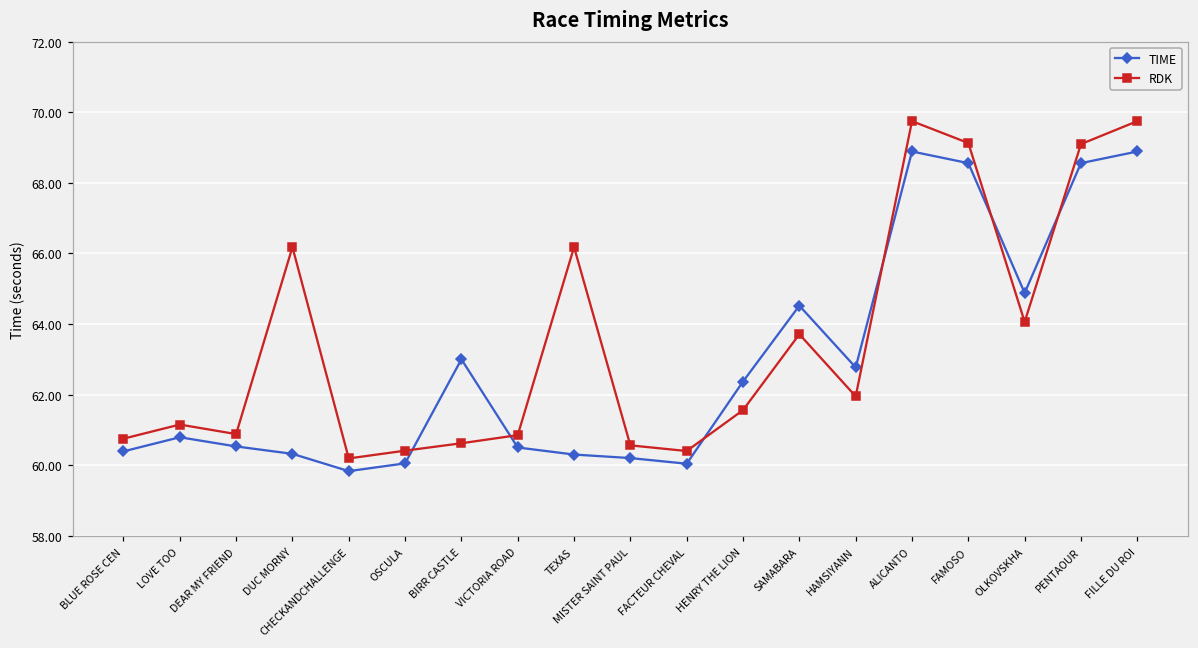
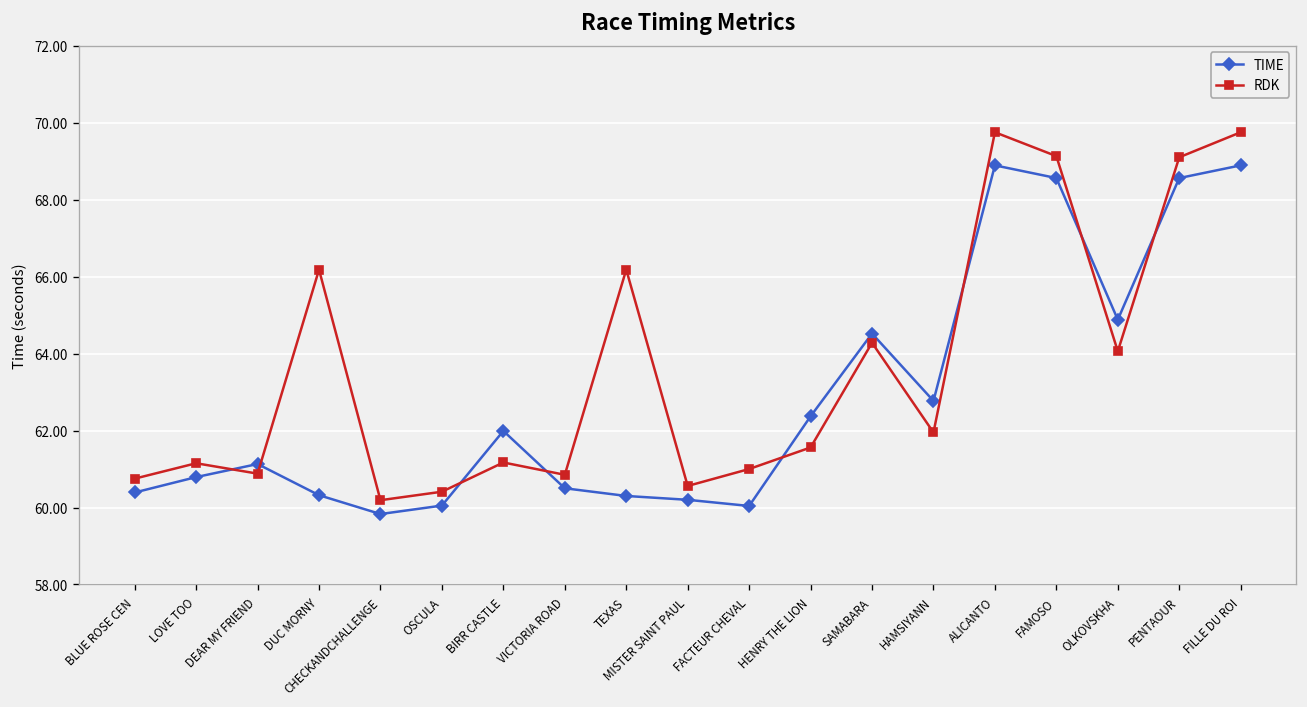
  {
    "TIME": {
      "BLUE ROSE CEN": 60.4,
      "LOVE TOO": 60.8,
-     "DEAR MY FRIEND": 60.5,
+     "DEAR MY FRIEND": 61.1,
      "DUC MORNY": 60.3,
      "CHECKANDCHALLENGE": 59.8,
      "OSCULA": 60.1,
-     "BIRR CASTLE": 63.0,
+     "BIRR CASTLE": 62.0,
      "VICTORIA ROAD": 60.5,
      "TEXAS": 60.3,
      "MISTER SAINT PAUL": 60.2,
      "FACTEUR CHEVAL": 60.0,
      "HENRY THE LION": 62.4,
      "SAMABARA": 64.5,
      "HAMSIYANN": 62.8,
      "ALICANTO": 68.9,
      "FAMOSO": 68.6,
      "OLKOVSKHA": 64.9,
      "PENTAOUR": 68.6,
      "FILLE DU ROI": 68.9
    },
    "RDK": {
      "BLUE ROSE CEN": 60.8,
      "LOVE TOO": 61.2,
      "DEAR MY FRIEND": 60.9,
      "DUC MORNY": 66.2,
      "CHECKANDCHALLENGE": 60.2,
      "OSCULA": 60.4,
-     "BIRR CASTLE": 60.6,
+     "BIRR CASTLE": 61.2,
      "VICTORIA ROAD": 60.9,
      "TEXAS": 66.2,
      "MISTER SAINT PAUL": 60.6,
-     "FACTEUR CHEVAL": 60.4,
+     "FACTEUR CHEVAL": 61.0,
      "HENRY THE LION": 61.6,
-     "SAMABARA": 63.7,
+     "SAMABARA": 64.3,
      "HAMSIYANN": 62.0,
      "ALICANTO": 69.8,
      "FAMOSO": 69.1,
      "OLKOVSKHA": 64.1,
      "PENTAOUR": 69.1,
      "FILLE DU ROI": 69.8
    }
  }
